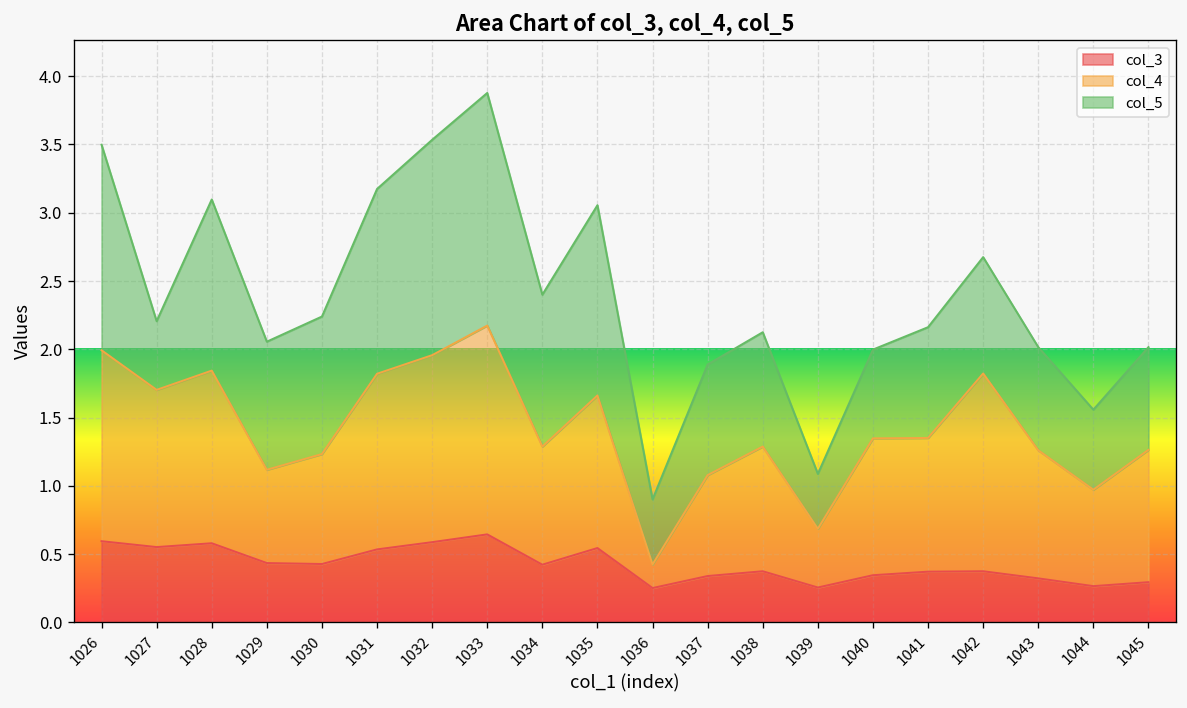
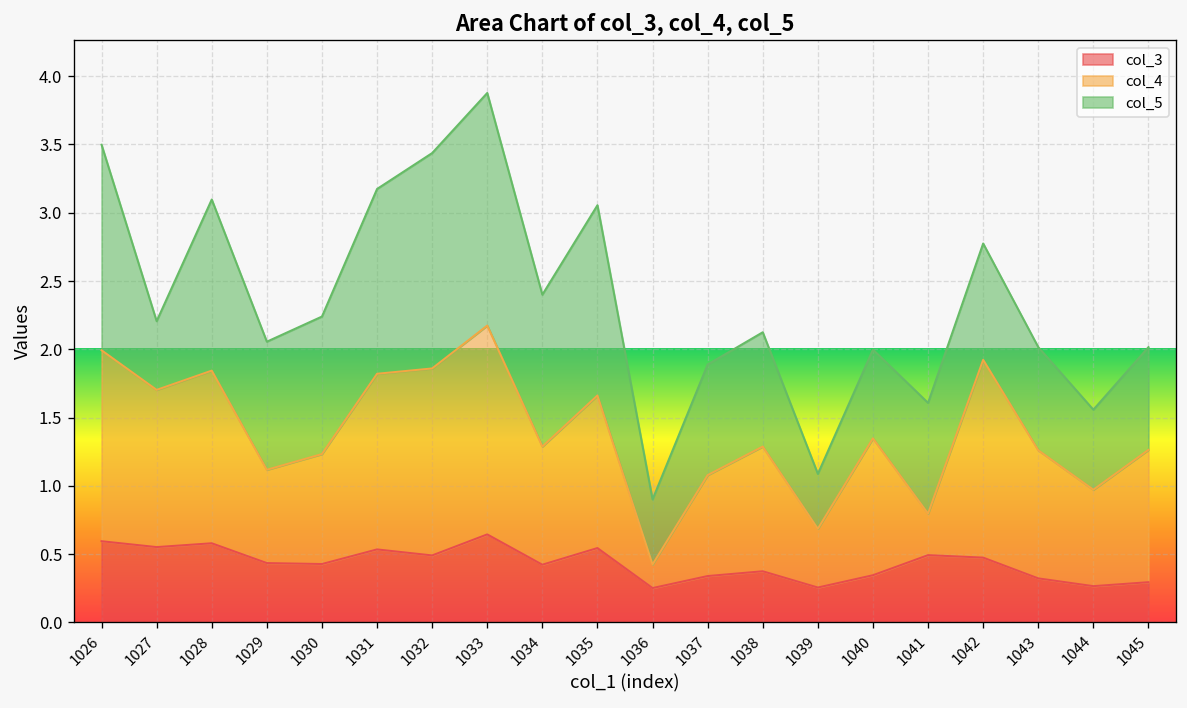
  {
    "col_3": {
      "1026": 0.60,
      "1027": 0.55,
      "1028": 0.58,
      "1029": 0.44,
      "1030": 0.43,
      "1031": 0.54,
-     "1032": 0.59,
+     "1032": 0.49,
      "1033": 0.65,
      "1034": 0.42,
      "1035": 0.55,
      "1036": 0.25,
      "1037": 0.34,
      "1038": 0.38,
      "1039": 0.26,
      "1040": 0.35,
-     "1041": 0.37,
-     "1042": 0.38,
+     "1041": 0.49,
+     "1042": 0.48,
      "1043": 0.32,
      "1044": 0.27,
      "1045": 0.30
    },
    "col_4": {
      "1026": 1.40,
      "1027": 1.15,
      "1028": 1.26,
      "1029": 0.68,
      "1030": 0.81,
      "1031": 1.29,
      "1032": 1.37,
      "1033": 1.53,
      "1034": 0.87,
      "1035": 1.12,
      "1036": 0.17,
      "1037": 0.74,
      "1038": 0.91,
      "1039": 0.43,
      "1040": 1.00,
-     "1041": 0.98,
+     "1041": 0.30,
      "1042": 1.45,
      "1043": 0.94,
      "1044": 0.71,
      "1045": 0.97
    },
    "col_5": {
      "1026": 1.51,
      "1027": 0.50,
      "1028": 1.25,
      "1029": 0.94,
      "1030": 1.01,
      "1031": 1.35,
      "1032": 1.58,
      "1033": 1.70,
      "1034": 1.11,
      "1035": 1.39,
      "1036": 0.48,
      "1037": 0.81,
      "1038": 0.84,
      "1039": 0.40,
      "1040": 0.65,
      "1041": 0.81,
      "1042": 0.85,
      "1043": 0.76,
      "1044": 0.59,
      "1045": 0.75
    }
  }
